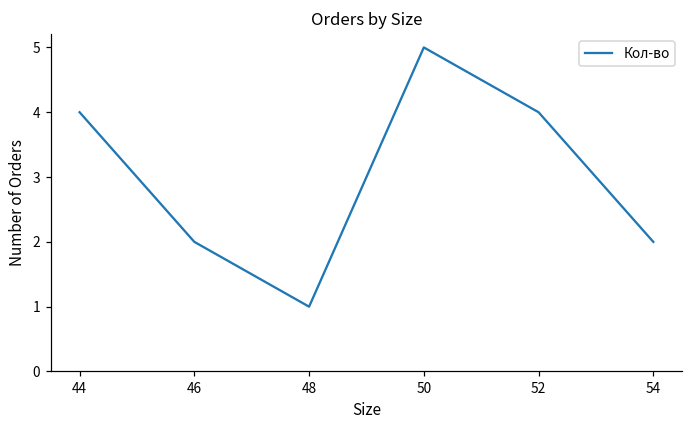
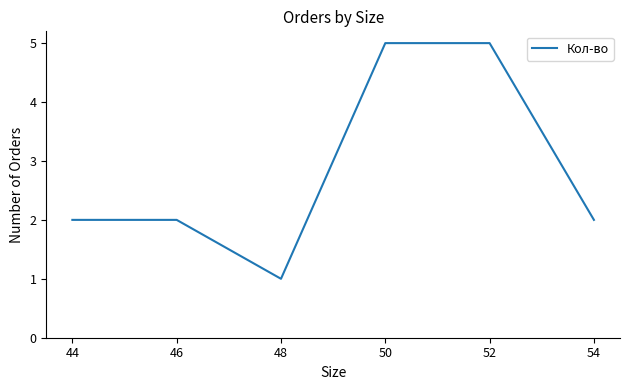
  {
-   "44": 4,
+   "44": 2,
    "46": 2,
    "48": 1,
    "50": 5,
-   "52": 4,
+   "52": 5,
    "54": 2
  }
